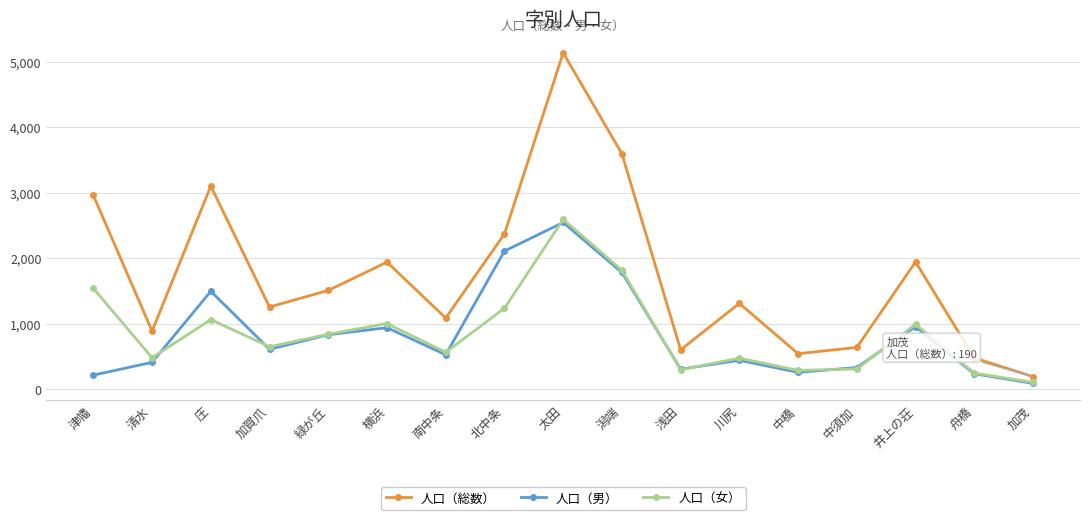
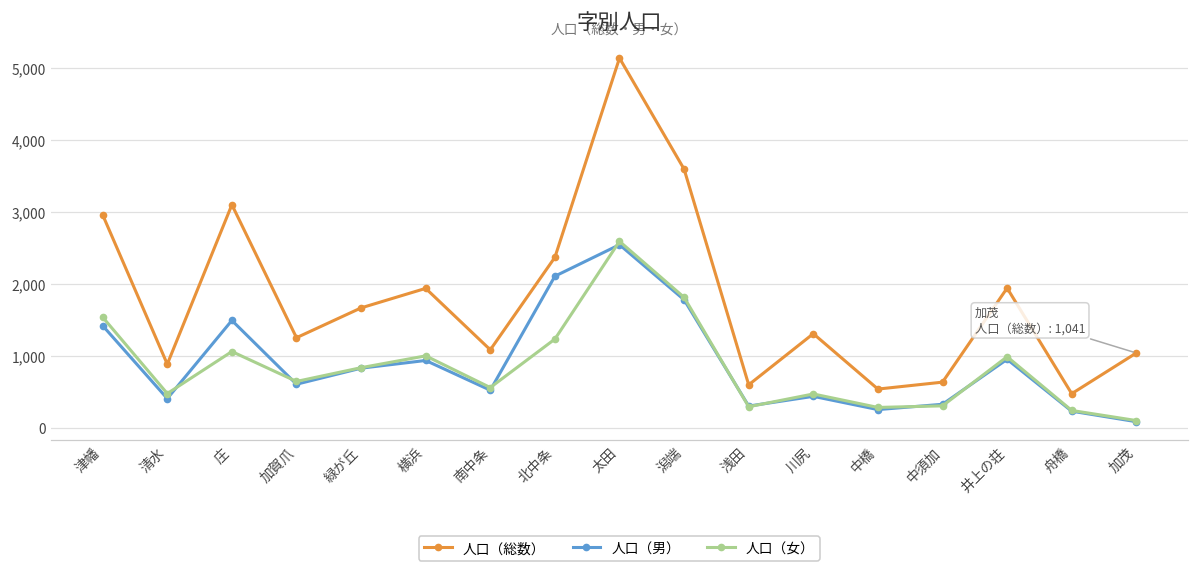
  {
    "人口（総数）": {
-     "緑が丘": "1,500",
-     "加茂": "190"
+     "緑が丘": "1,700",
+     "加茂": "1,041"
    },
    "人口（男）": {
-     "津幡": "200",
+     "津幡": "1,400",
      "清水": "400",
      "庄": "1,500",
      "加賀爪": "600",
      "横浜": "900",
      "北中条": "2,100",
      "太田": "2,500"
    },
    "人口（女）": {
      "津幡": "1,500",
      "清水": "500",
      "庄": "1,100",
      "加賀爪": "600",
      "横浜": "1,000",
      "北中条": "1,200",
      "太田": "2,600"
    }
  }
